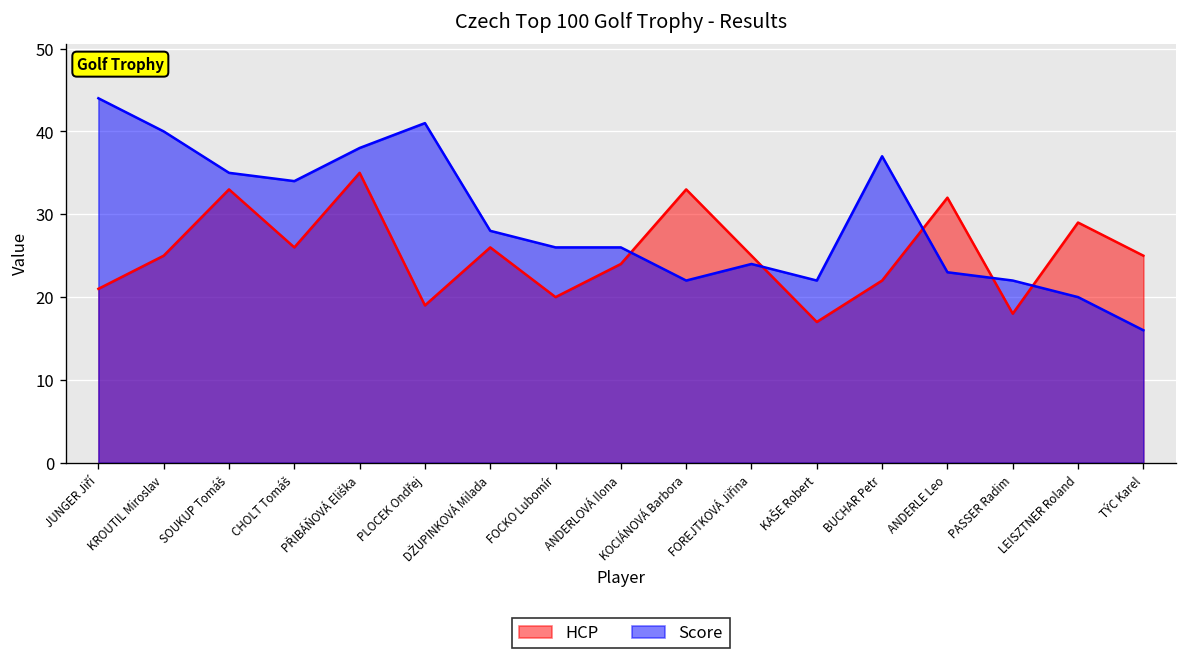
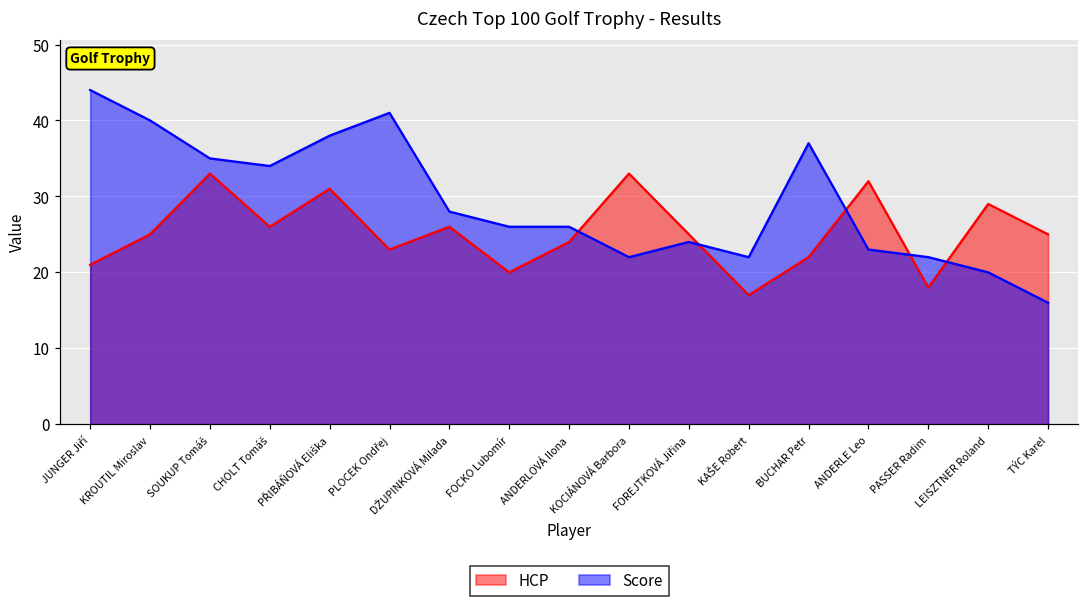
  {
    "HCP": {
      "JUNGER Jiří": 21,
      "KROUTIL Miroslav": 25,
      "SOUKUP Tomáš": 33,
      "CHOLT Tomáš": 26,
-     "PŘIBÁŇOVÁ Eliška": 35,
-     "PLOCEK Ondřej": 19,
+     "PŘIBÁŇOVÁ Eliška": 31,
+     "PLOCEK Ondřej": 23,
      "DŽUPINKOVÁ Milada": 26,
      "FOCKO Lubomír": 20,
      "ANDERLOVÁ Ilona": 24,
      "KOCIÁNOVÁ Barbora": 33,
      "FOREJTKOVÁ Jiřina": 25,
      "KAŠE Robert": 17,
      "BUCHAR Petr": 22,
      "ANDERLE Leo": 32,
      "PASSER Radim": 18,
      "LEISZTNER Roland": 29,
      "TÝC Karel": 25
    },
    "Score": {
      "JUNGER Jiří": 44,
      "KROUTIL Miroslav": 40,
      "SOUKUP Tomáš": 35,
      "CHOLT Tomáš": 34,
      "PŘIBÁŇOVÁ Eliška": 38,
      "PLOCEK Ondřej": 41,
      "DŽUPINKOVÁ Milada": 28,
      "FOCKO Lubomír": 26,
      "ANDERLOVÁ Ilona": 26,
      "KOCIÁNOVÁ Barbora": 22,
      "FOREJTKOVÁ Jiřina": 24,
      "KAŠE Robert": 22,
      "BUCHAR Petr": 37,
      "ANDERLE Leo": 23,
      "PASSER Radim": 22,
      "LEISZTNER Roland": 20,
      "TÝC Karel": 16
    }
  }
